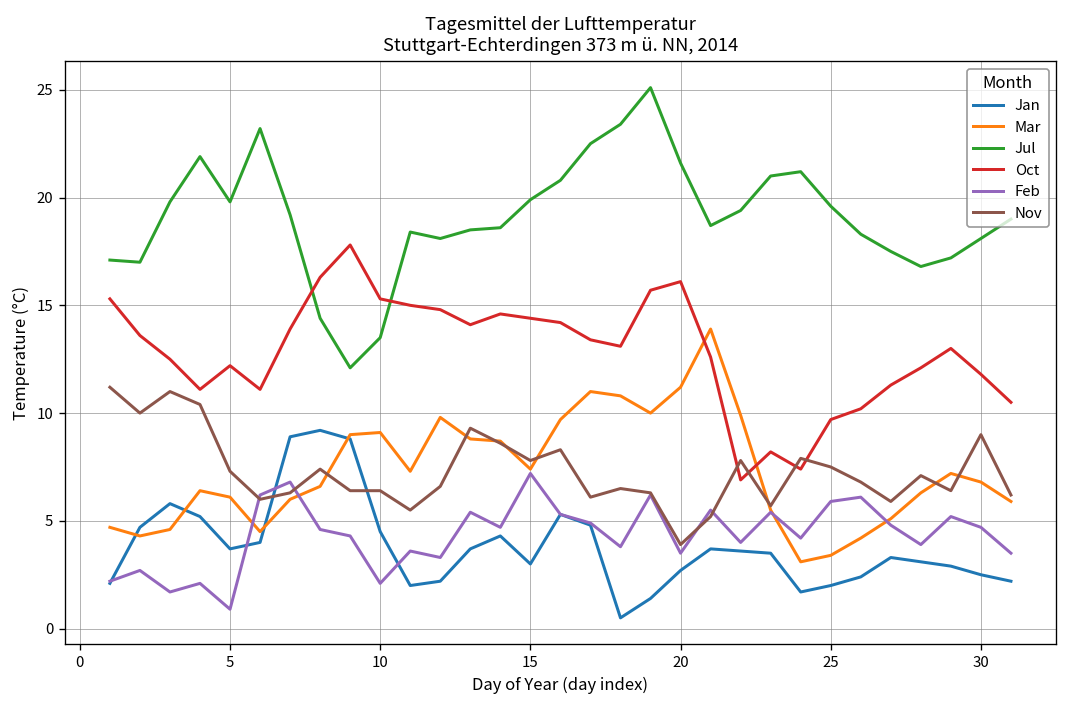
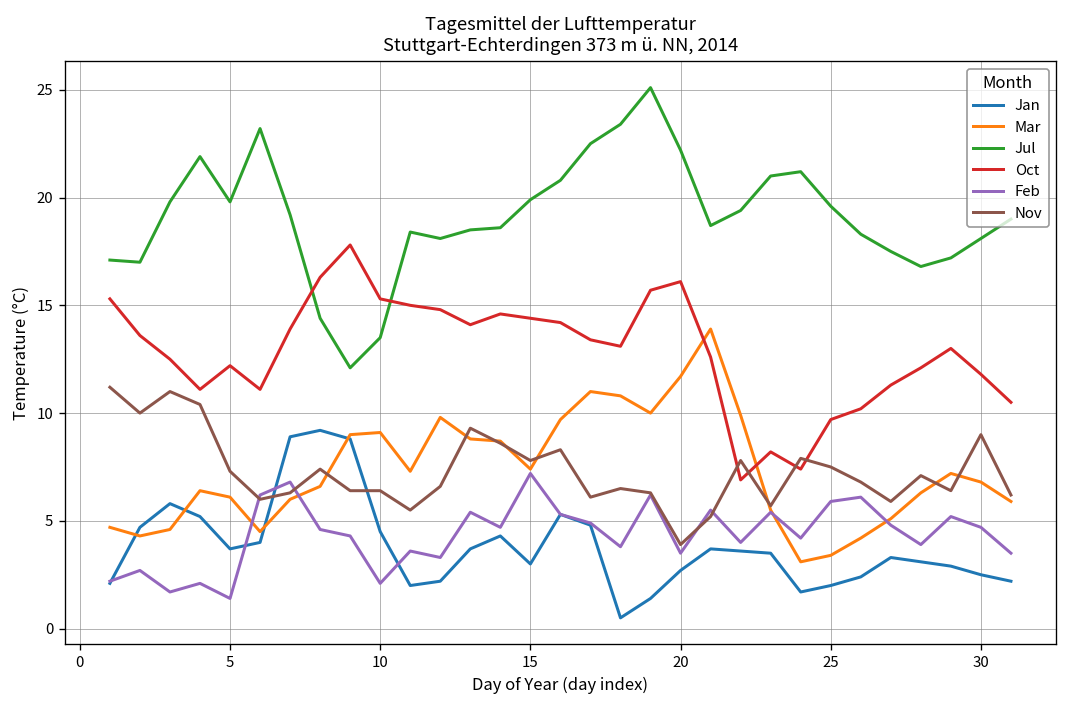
  {
    "Jan": {
      "5": 3.7,
      "10": 4.5,
      "15": 3.0,
      "20": 2.7,
      "25": 2.0,
      "30": 2.5
    },
    "Mar": {
      "5": 6.1,
      "10": 9.1,
      "15": 7.4,
-     "20": 11.2,
+     "20": 11.7,
      "25": 3.4,
      "30": 6.8
    },
    "Jul": {
      "5": 19.8,
      "10": 13.5,
      "15": 19.9,
-     "20": 21.6,
+     "20": 22.2,
      "25": 19.6,
      "30": 18.1
    },
    "Oct": {
      "5": 12.2,
      "10": 15.3,
      "15": 14.4,
      "20": 16.1,
      "25": 9.7,
      "30": 11.8
    },
    "Feb": {
-     "5": 0.9,
+     "5": 1.4,
      "10": 2.1,
      "15": 7.2,
      "20": 3.5,
      "25": 5.9,
      "30": 4.7
    },
    "Nov": {
      "5": 7.3,
      "10": 6.4,
      "15": 7.8,
      "20": 3.9,
      "25": 7.5,
      "30": 9.0
    }
  }
